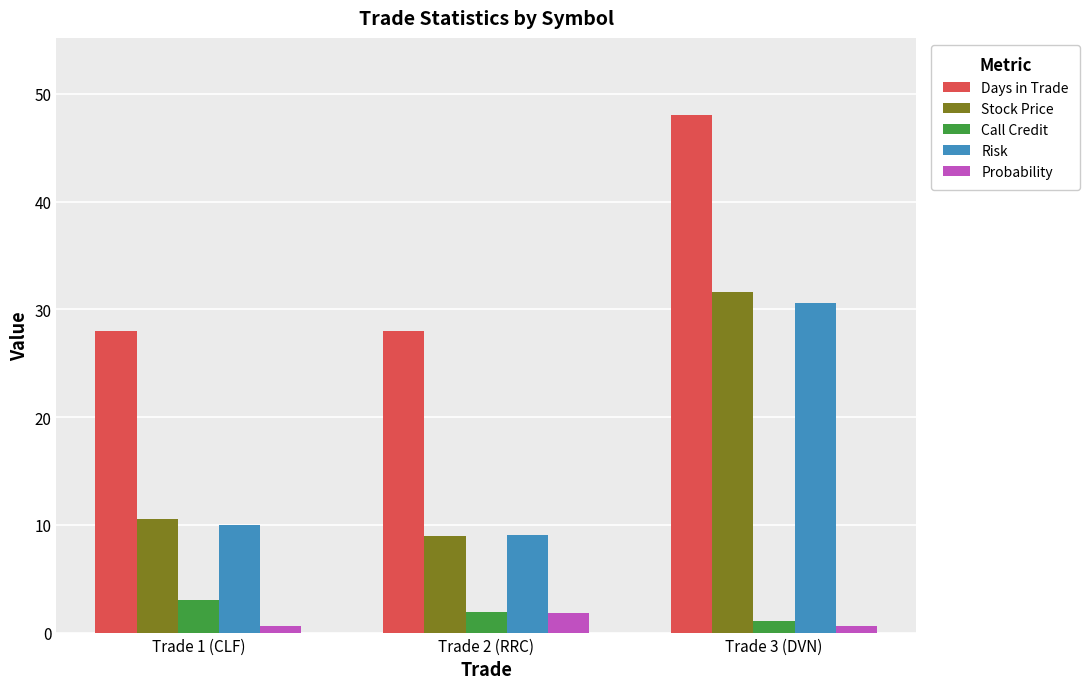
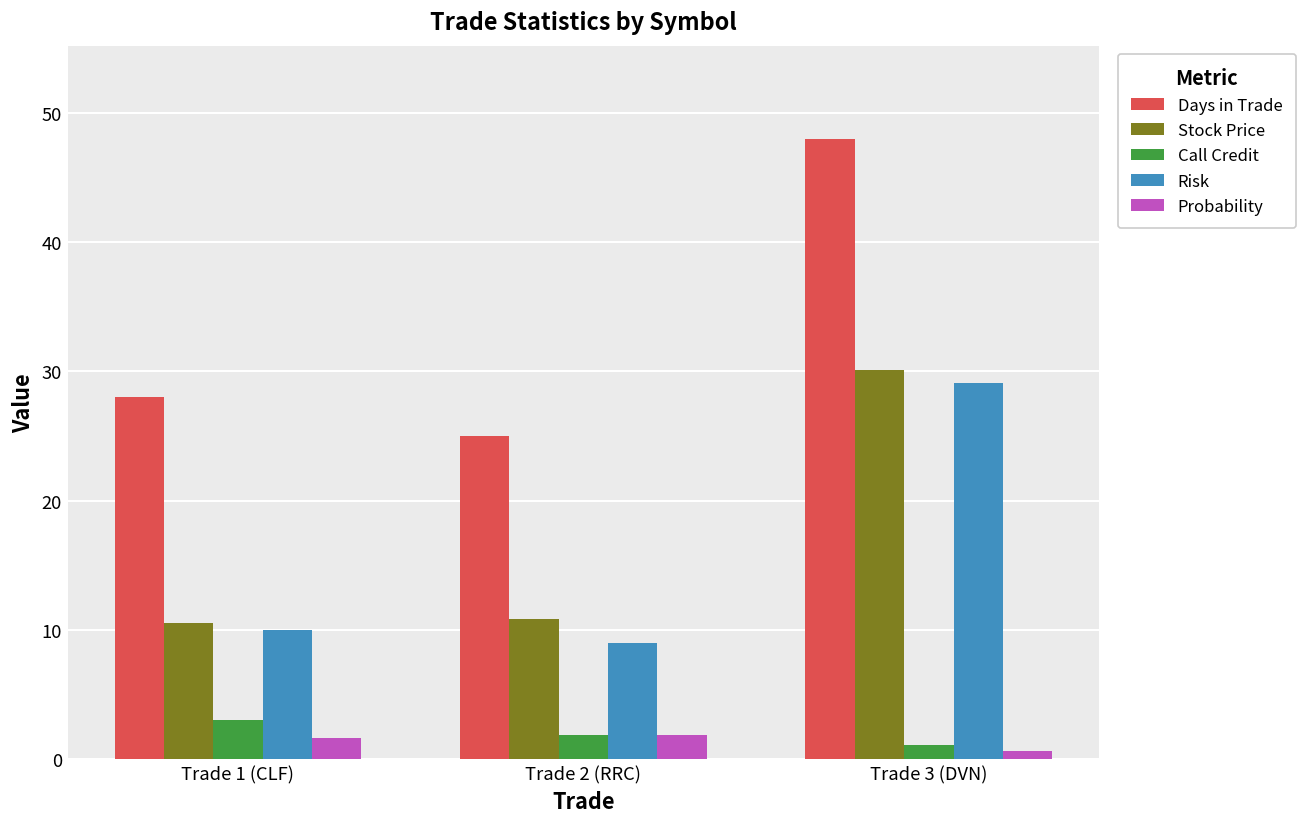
  {
    "Days in Trade": {
      "Trade 1 (CLF)": 28,
-     "Trade 2 (RRC)": 28,
+     "Trade 2 (RRC)": 25,
      "Trade 3 (DVN)": 48
    },
    "Stock Price": {
      "Trade 1 (CLF)": 10.5,
-     "Trade 2 (RRC)": 9.0,
-     "Trade 3 (DVN)": 31.6
+     "Trade 2 (RRC)": 10.9,
+     "Trade 3 (DVN)": 30.2
    },
    "Call Credit": {
      "Trade 1 (CLF)": 3.0,
      "Trade 2 (RRC)": 1.9,
      "Trade 3 (DVN)": 1.1
    },
    "Risk": {
      "Trade 1 (CLF)": 10.0,
      "Trade 2 (RRC)": 9.0,
-     "Trade 3 (DVN)": 30.6
+     "Trade 3 (DVN)": 29.1
    },
    "Probability": {
-     "Trade 1 (CLF)": 0.6,
+     "Trade 1 (CLF)": 1.7,
      "Trade 2 (RRC)": 1.8,
      "Trade 3 (DVN)": 0.6
    }
  }
